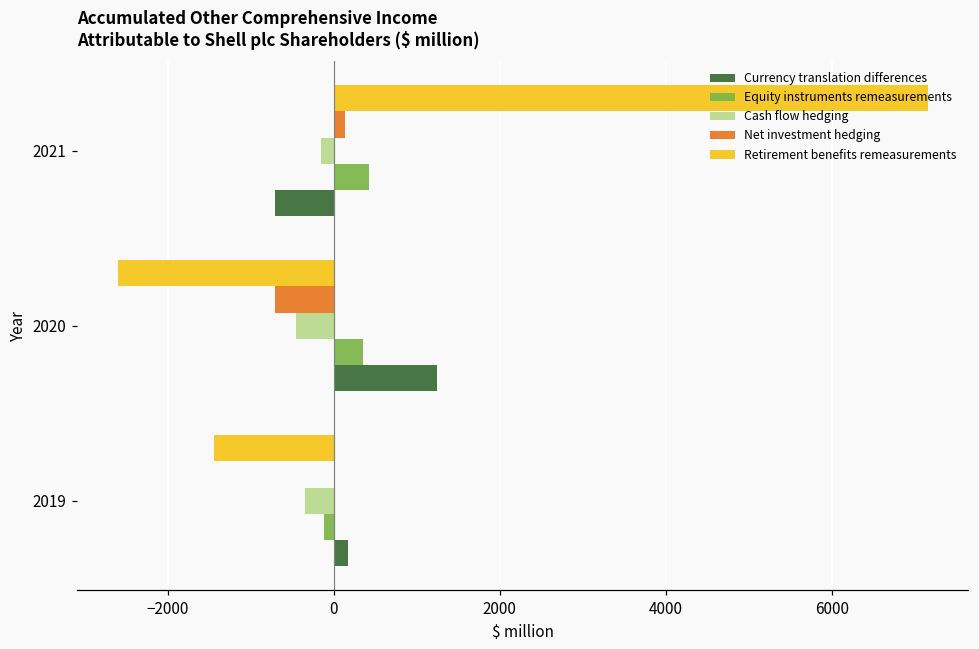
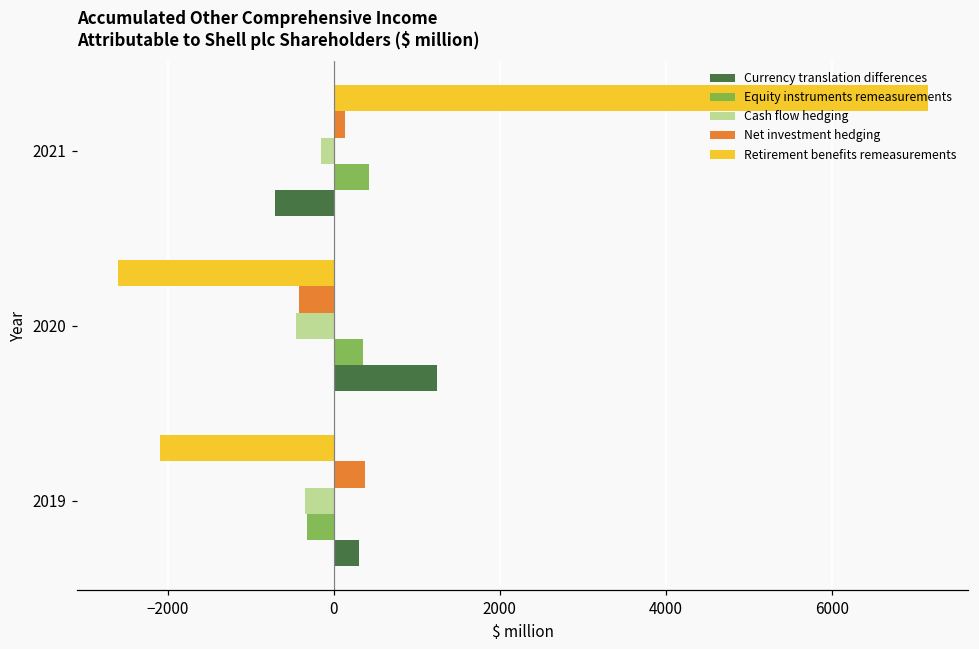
  {
    "Currency translation differences": {
      "2021": -700,
      "2020": 1200,
-     "2019": 200
+     "2019": 300
    },
    "Equity instruments remeasurements": {
      "2021": 400,
      "2020": 400,
-     "2019": -100
+     "2019": -300
    },
    "Cash flow hedging": {
      "2021": -200,
      "2020": -500,
      "2019": -400
    },
    "Net investment hedging": {
      "2021": 100,
-     "2020": -700,
-     "2019": 0
+     "2020": -400,
+     "2019": 400
    },
    "Retirement benefits remeasurements": {
      "2021": 7200,
      "2020": -2600,
-     "2019": -1400
+     "2019": -2100
    }
  }
